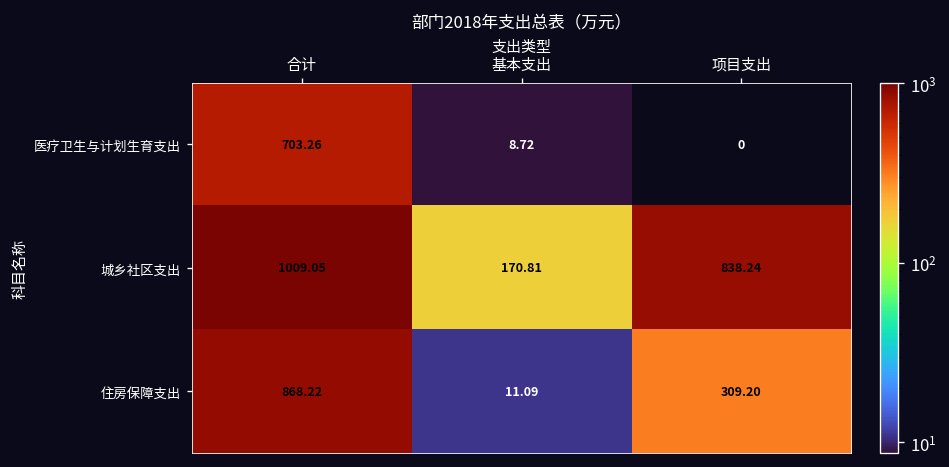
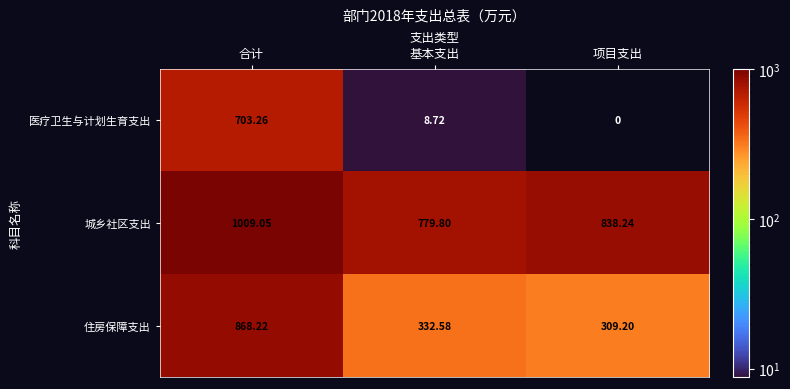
  {
    "医疗卫生与计划生育支出": {
      "合计": 703.26,
      "基本支出": 8.72,
      "项目支出": 0
    },
    "城乡社区支出": {
      "合计": 1009.05,
-     "基本支出": 170.81,
+     "基本支出": 779.80,
      "项目支出": 838.24
    },
    "住房保障支出": {
      "合计": 868.22,
-     "基本支出": 11.09,
+     "基本支出": 332.58,
      "项目支出": 309.20
    }
  }
